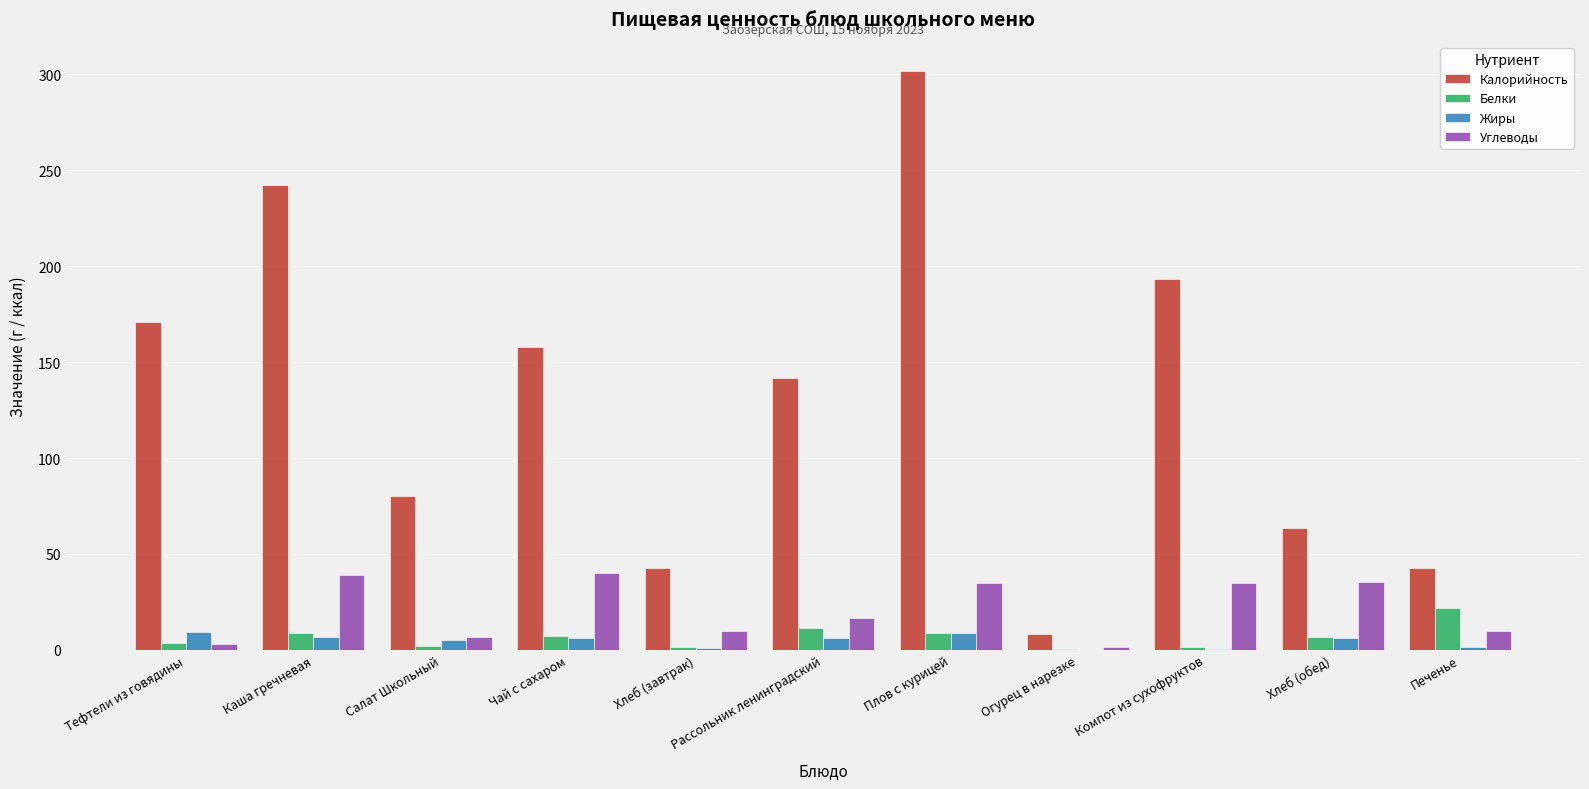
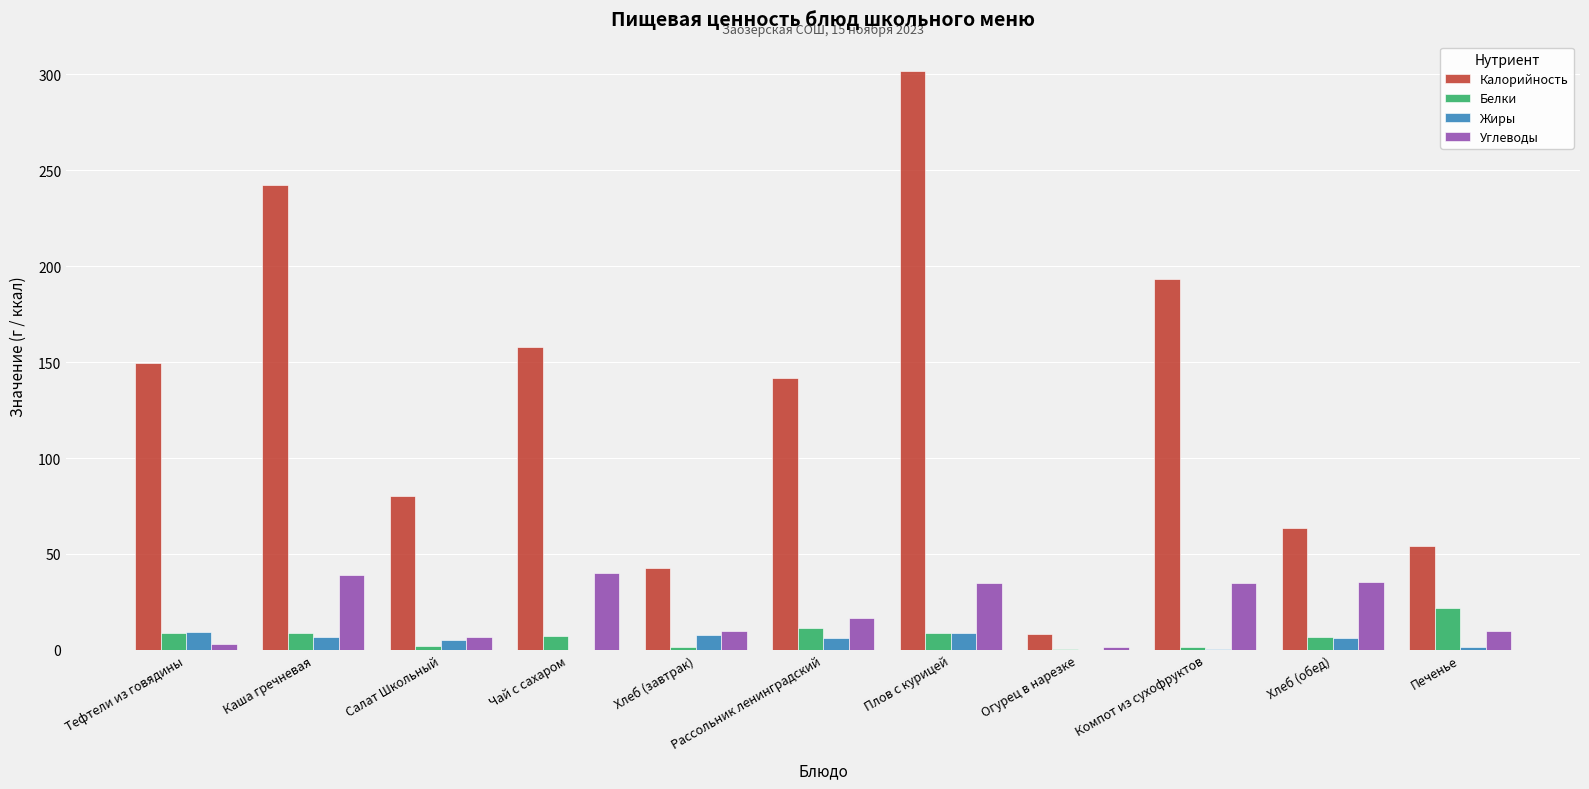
  {
    "Калорийность": {
-     "Тефтели из говядины": 171,
+     "Тефтели из говядины": 150,
      "Каша гречневая": 242,
      "Салат Школьный": 80,
      "Чай с сахаром": 158,
      "Хлеб (завтрак)": 42,
      "Рассольник ленинградский": 142,
      "Плов с курицей": 302,
      "Огурец в нарезке": 8,
      "Компот из сухофруктов": 193,
      "Хлеб (обед)": 64,
-     "Печенье": 43
+     "Печенье": 54
    },
    "Белки": {
-     "Тефтели из говядины": 3,
+     "Тефтели из говядины": 9,
      "Каша гречневая": 9,
      "Салат Школьный": 2,
      "Чай с сахаром": 7,
      "Хлеб (завтрак)": 2,
      "Рассольник ленинградский": 12,
      "Плов с курицей": 9,
      "Компот из сухофруктов": 2,
      "Хлеб (обед)": 7,
      "Печенье": 22
    },
    "Жиры": {
      "Тефтели из говядины": 9,
      "Каша гречневая": 6,
      "Салат Школьный": 5,
-     "Чай с сахаром": 6,
-     "Хлеб (завтрак)": 1,
+     "Чай с сахаром": 0,
+     "Хлеб (завтрак)": 8,
      "Рассольник ленинградский": 6,
      "Плов с курицей": 9,
      "Хлеб (обед)": 6,
      "Печенье": 2
    },
    "Углеводы": {
      "Тефтели из говядины": 3,
      "Каша гречневая": 39,
      "Салат Школьный": 7,
      "Чай с сахаром": 40,
      "Хлеб (завтрак)": 10,
      "Рассольник ленинградский": 17,
      "Плов с курицей": 35,
      "Огурец в нарезке": 2,
      "Компот из сухофруктов": 35,
      "Хлеб (обед)": 35,
      "Печенье": 10
    }
  }
